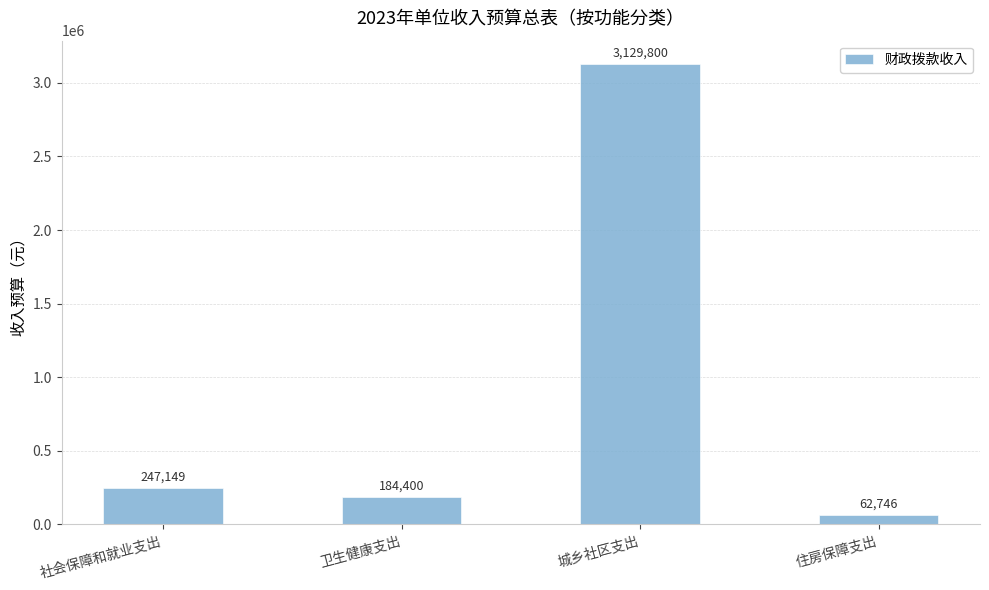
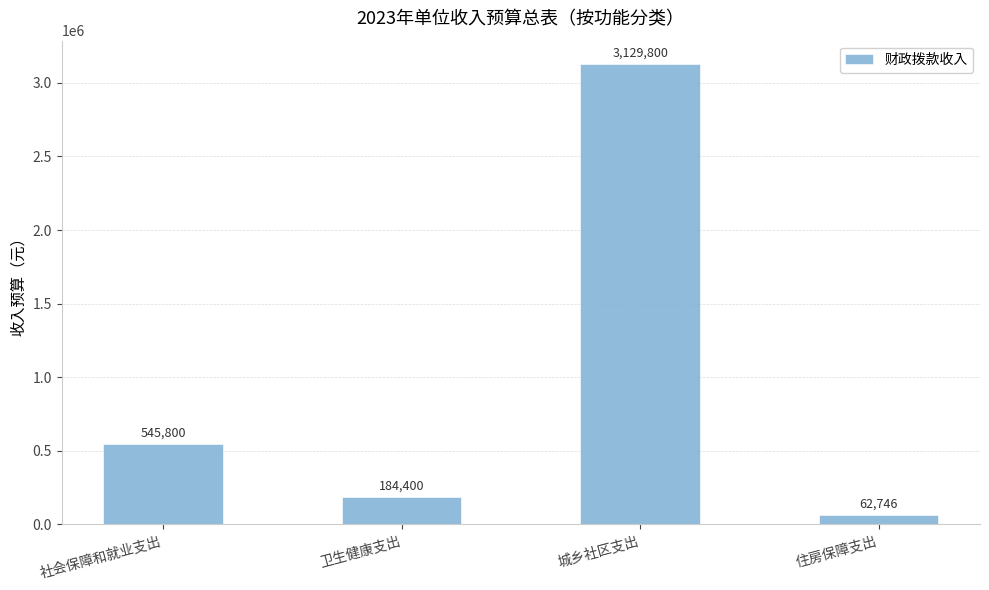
  {
-   "社会保障和就业支出": "247,149",
+   "社会保障和就业支出": "545,800",
    "卫生健康支出": "184,400",
    "城乡社区支出": "3,129,800",
    "住房保障支出": "62,746"
  }
